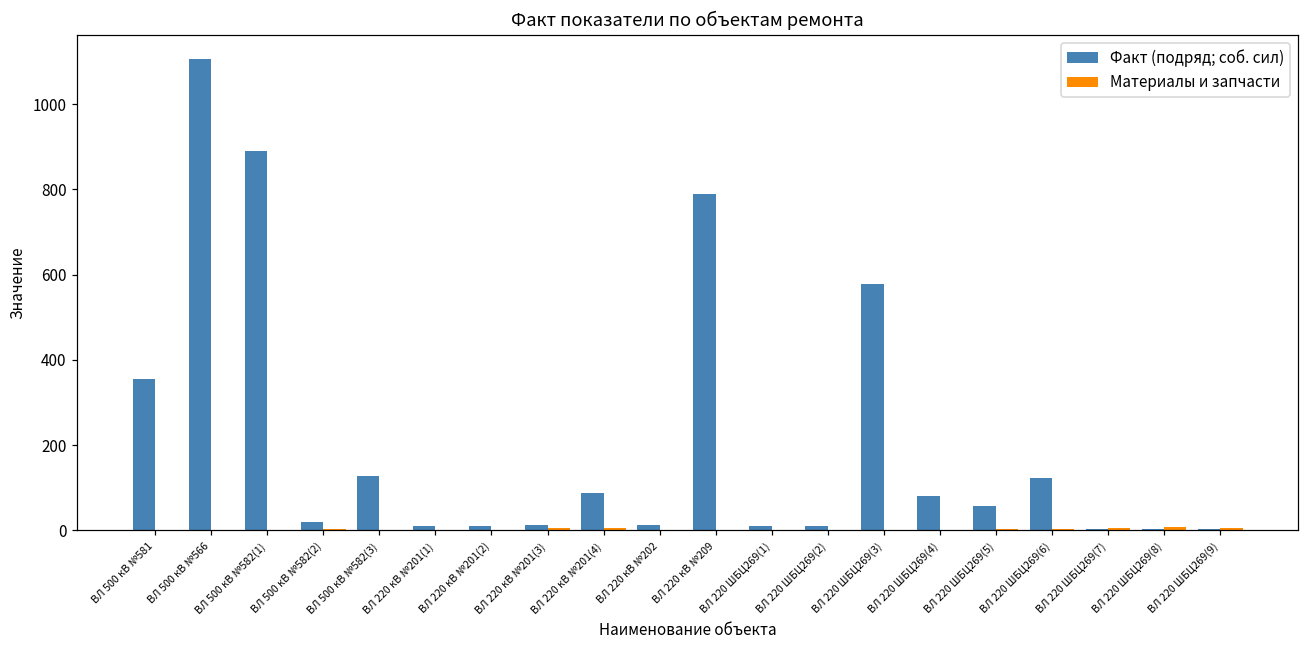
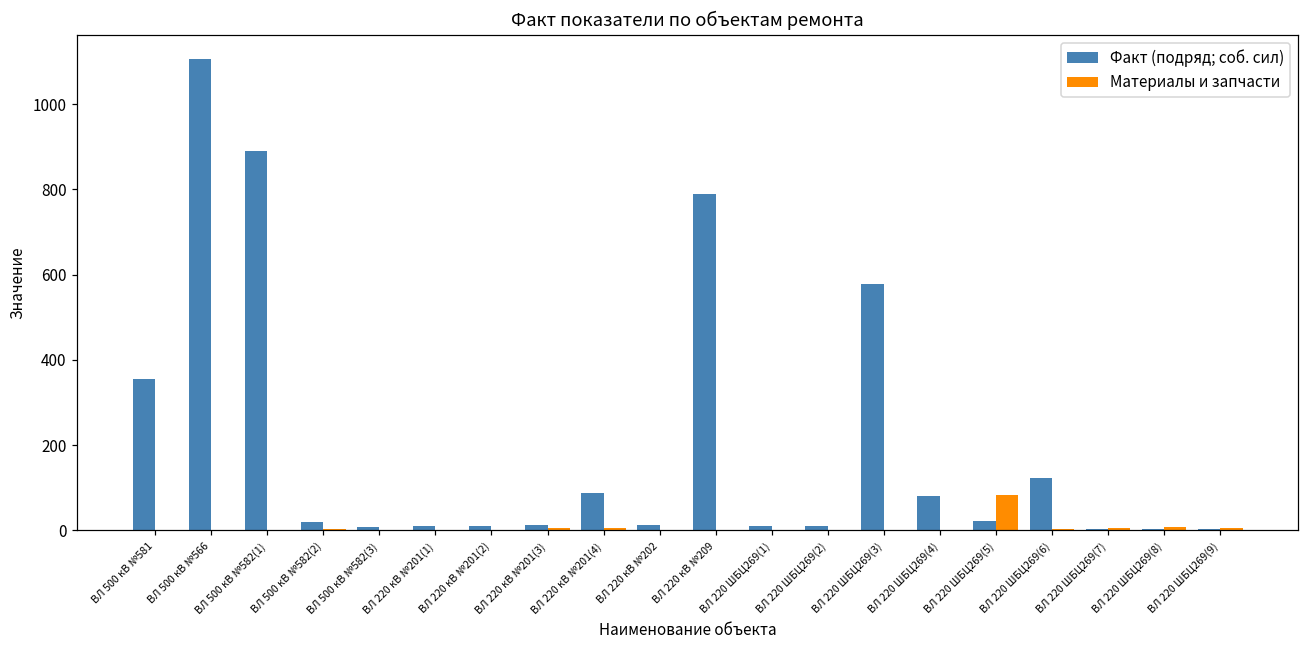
  {
    "Факт (подряд; соб. сил)": {
      "ВЛ 500 кВ №581": 360,
      "ВЛ 500 кВ №566": 1110,
      "ВЛ 500 кВ №582(1)": 890,
      "ВЛ 500 кВ №582(2)": 20,
-     "ВЛ 500 кВ №582(3)": 130,
+     "ВЛ 500 кВ №582(3)": 10,
      "ВЛ 220 кВ №201(1)": 10,
      "ВЛ 220 кВ №201(2)": 10,
      "ВЛ 220 кВ №201(3)": 10,
      "ВЛ 220 кВ №201(4)": 90,
      "ВЛ 220 кВ №202": 10,
      "ВЛ 220 кВ №209": 790,
      "ВЛ 220 ШБЦ269(1)": 10,
      "ВЛ 220 ШБЦ269(2)": 10,
      "ВЛ 220 ШБЦ269(3)": 580,
      "ВЛ 220 ШБЦ269(4)": 80,
-     "ВЛ 220 ШБЦ269(5)": 60,
+     "ВЛ 220 ШБЦ269(5)": 20,
      "ВЛ 220 ШБЦ269(6)": 120
    },
    "Материалы и запчасти": {
      "ВЛ 500 кВ №581": 0,
      "ВЛ 500 кВ №566": 0,
      "ВЛ 500 кВ №582(1)": 0,
      "ВЛ 220 кВ №209": 0,
      "ВЛ 220 ШБЦ269(3)": 0,
-     "ВЛ 220 ШБЦ269(5)": 0,
+     "ВЛ 220 ШБЦ269(5)": 80,
      "ВЛ 220 ШБЦ269(8)": 10
    }
  }
